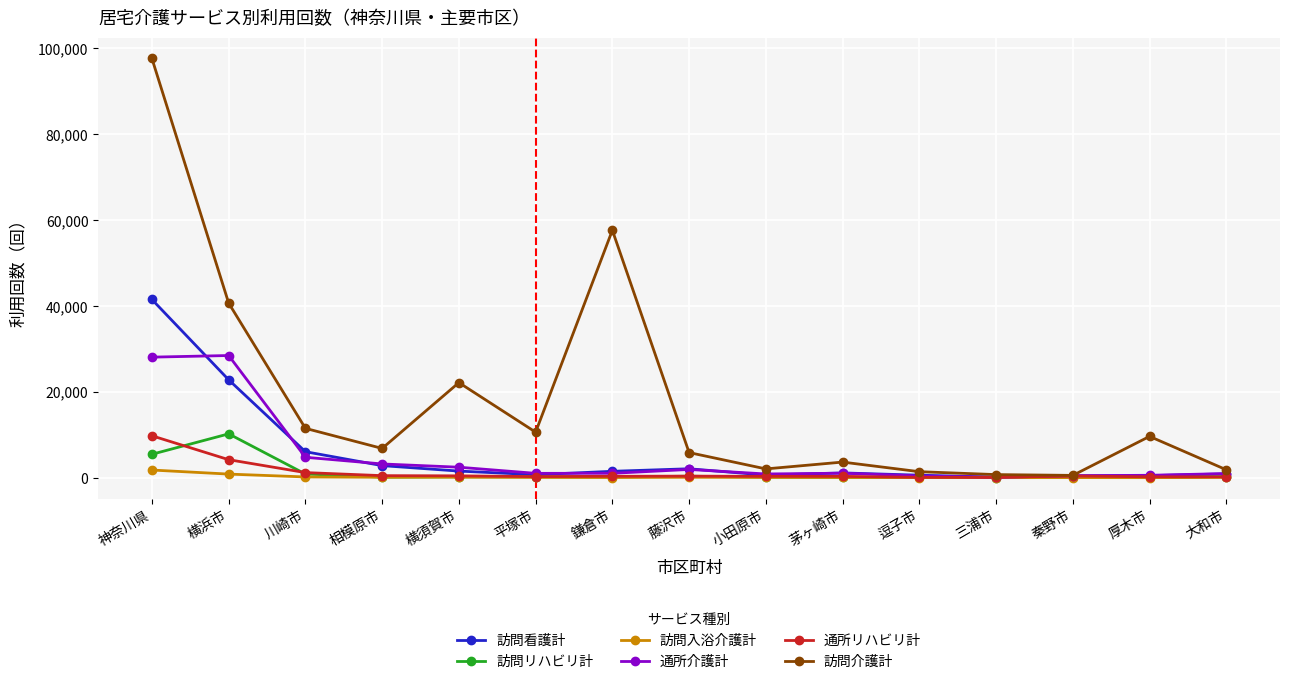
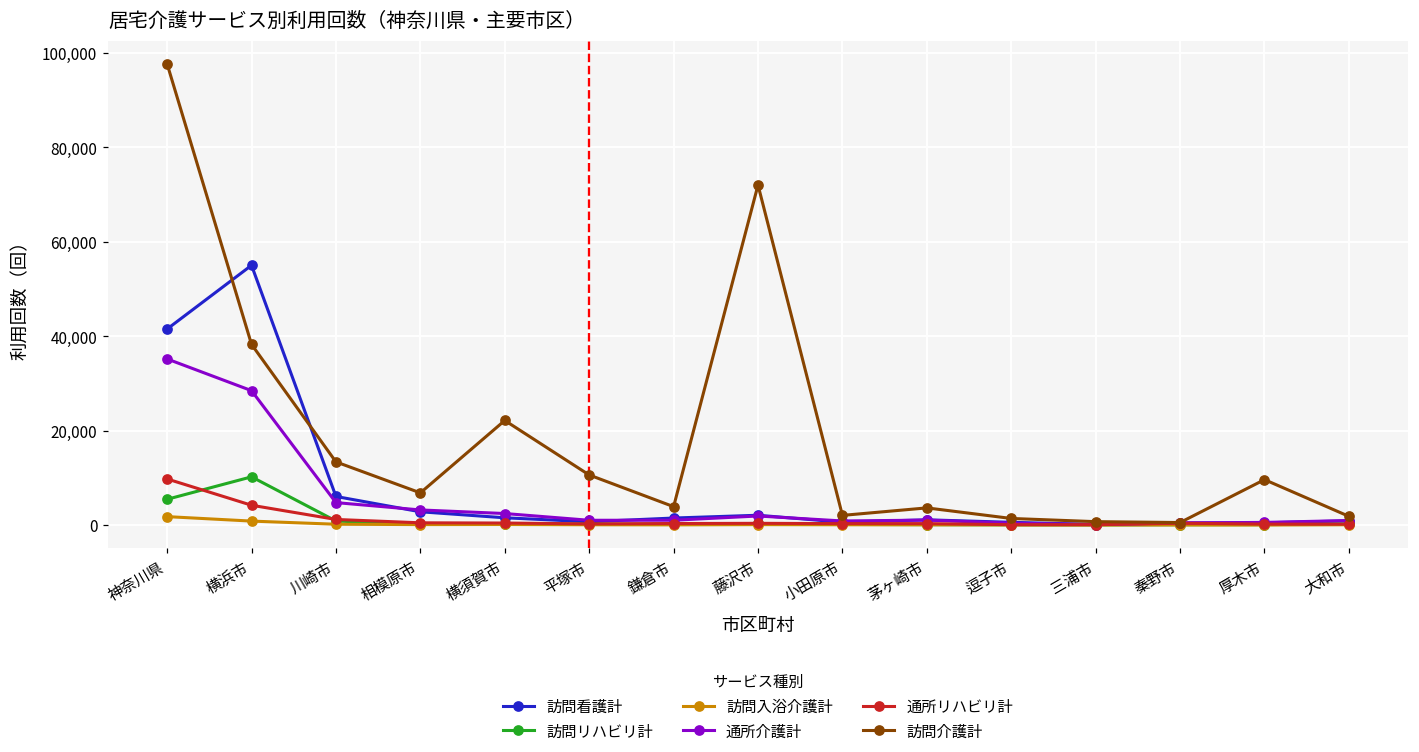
  {
    "訪問看護計": {
      "神奈川県": "42,000",
-     "横浜市": "23,000",
+     "横浜市": "55,000",
      "川崎市": "6,000",
      "横須賀市": "2,000"
    },
    "訪問リハビリ計": {
      "神奈川県": "5,000",
      "横浜市": "10,000"
    },
    "訪問入浴介護計": {
      "神奈川県": "2,000",
      "横浜市": "1,000",
      "川崎市": "0"
    },
    "通所介護計": {
-     "神奈川県": "28,000",
+     "神奈川県": "35,000",
      "横浜市": "28,000",
      "川崎市": "5,000",
      "横須賀市": "2,000"
    },
    "通所リハビリ計": {
      "神奈川県": "10,000",
      "横浜市": "4,000"
    },
    "訪問介護計": {
      "神奈川県": "98,000",
-     "横浜市": "41,000",
-     "川崎市": "11,000",
+     "横浜市": "38,000",
+     "川崎市": "13,000",
      "相模原市": "7,000",
      "横須賀市": "22,000",
      "平塚市": "11,000",
-     "鎌倉市": "58,000",
-     "藤沢市": "6,000",
+     "鎌倉市": "4,000",
+     "藤沢市": "72,000",
      "小田原市": "2,000",
      "茅ヶ崎市": "4,000",
      "逗子市": "1,000",
      "厚木市": "10,000",
      "大和市": "2,000"
    }
  }
